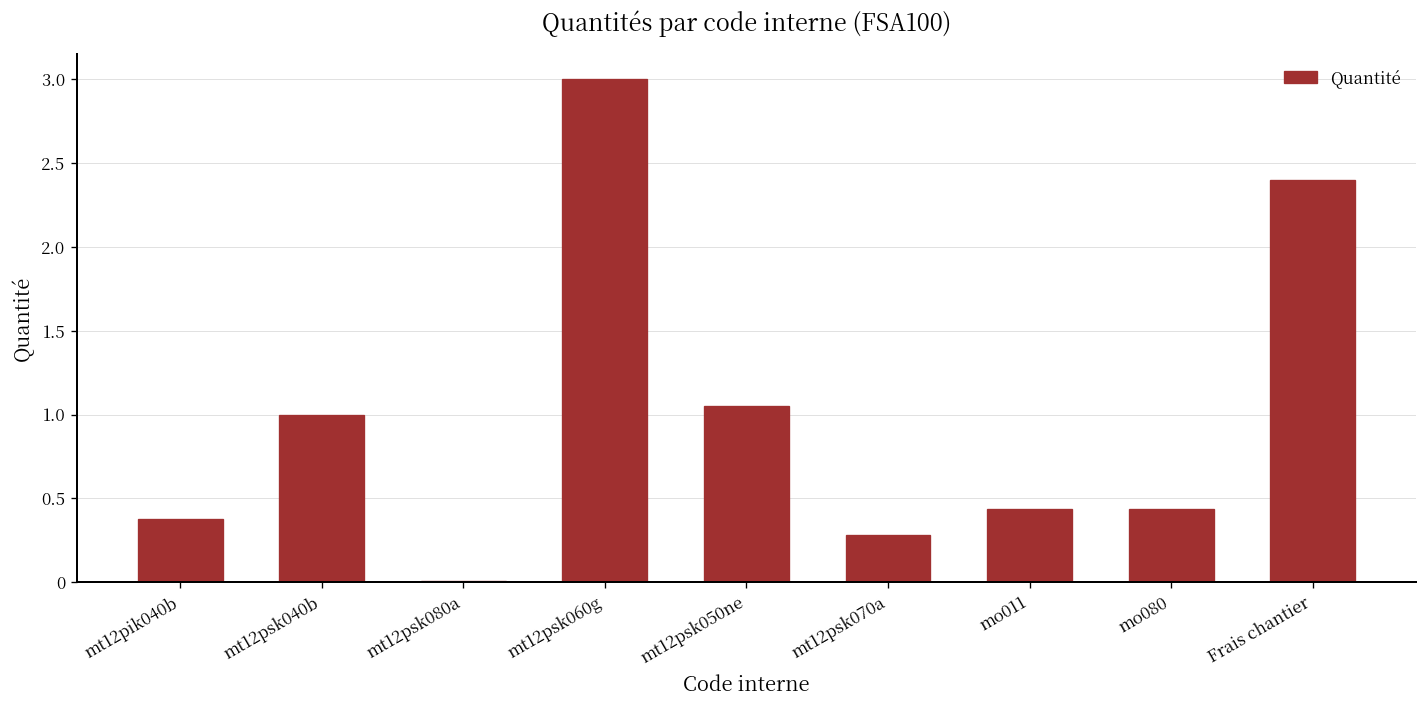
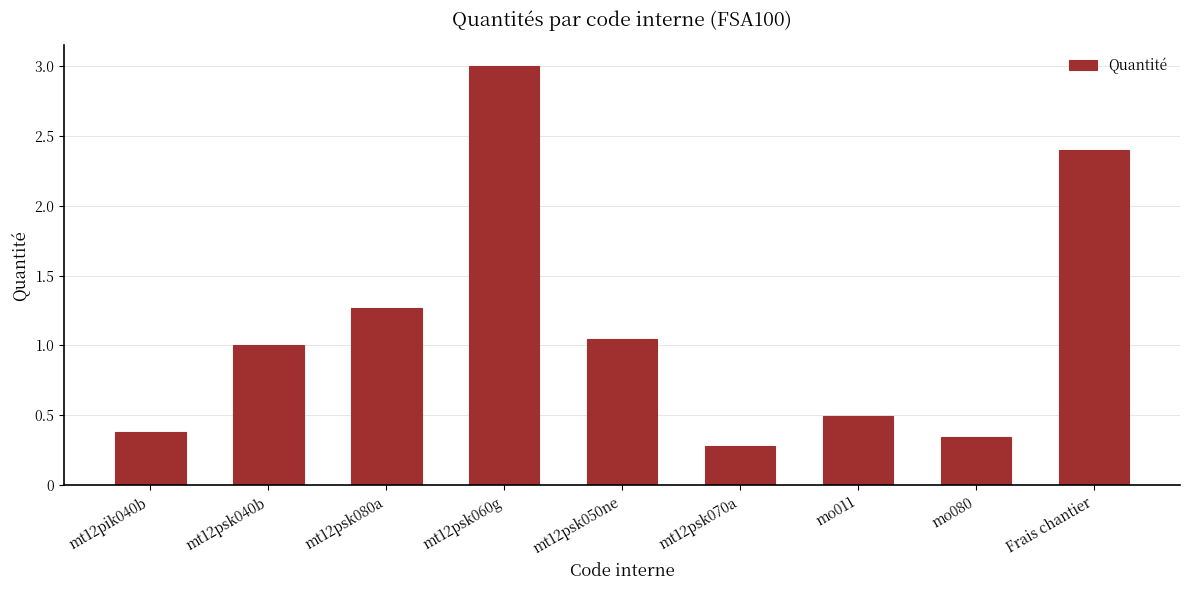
  {
    "mt12pik040b": 0.38,
    "mt12psk040b": 1.00,
-   "mt12psk080a": 0.01,
+   "mt12psk080a": 1.27,
    "mt12psk060g": 3.00,
    "mt12psk050ne": 1.05,
    "mt12psk070a": 0.28,
-   "mo011": 0.44,
-   "mo080": 0.44,
+   "mo011": 0.50,
+   "mo080": 0.34,
    "Frais chantier": 2.40
  }
